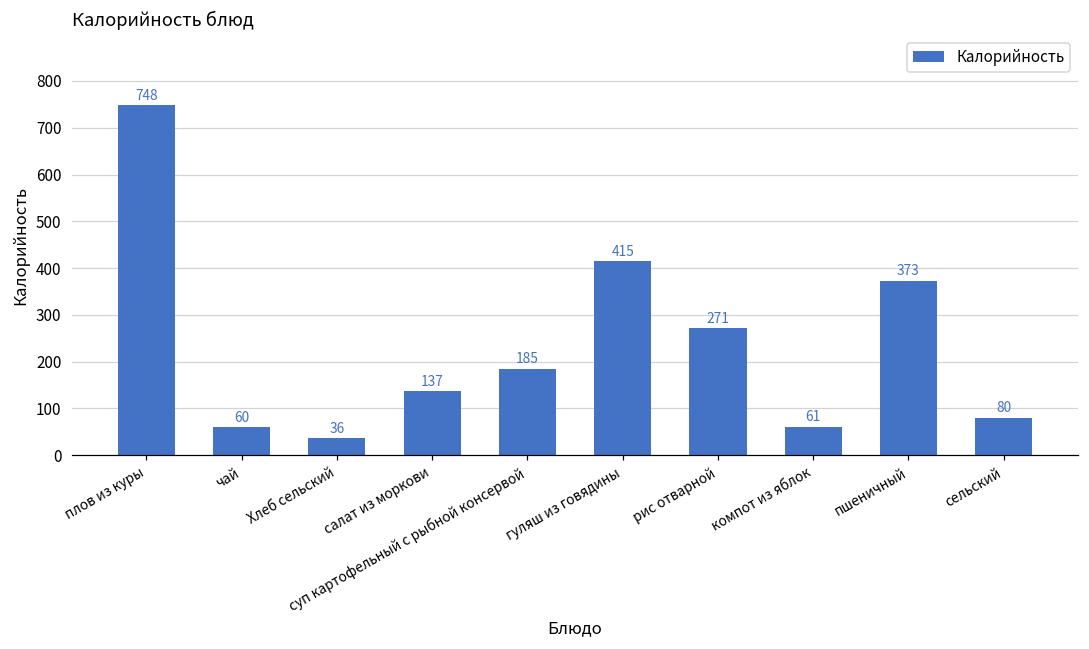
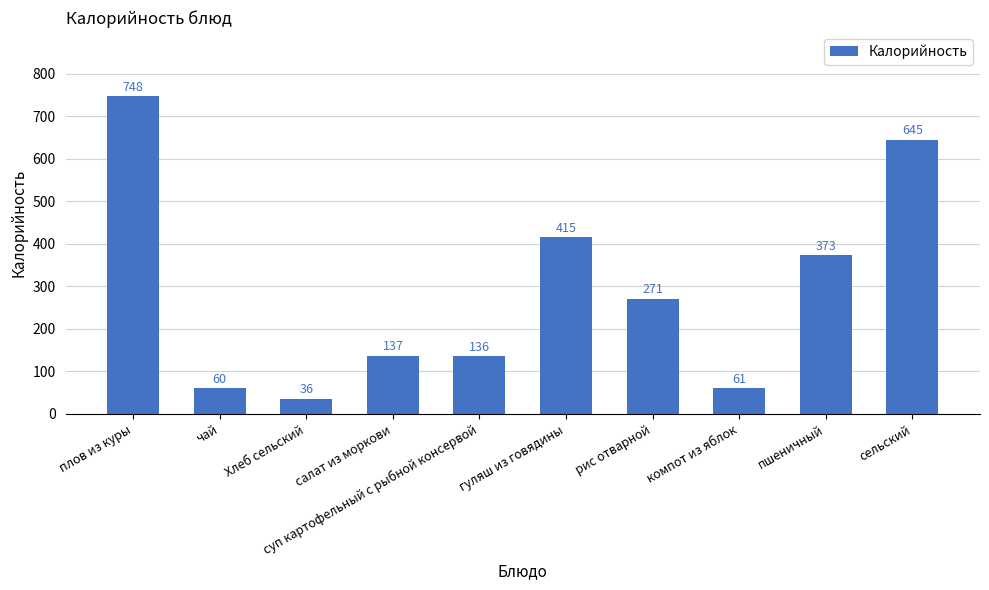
  {
    "плов из куры": 748,
    "чай": 60,
    "Хлеб сельский": 36,
    "салат из моркови": 137,
-   "суп картофельный с рыбной консервой": 185,
+   "суп картофельный с рыбной консервой": 136,
    "гуляш из говядины": 415,
    "рис отварной": 271,
    "компот из яблок": 61,
    "пшеничный": 373,
-   "сельский": 80
+   "сельский": 645
  }
